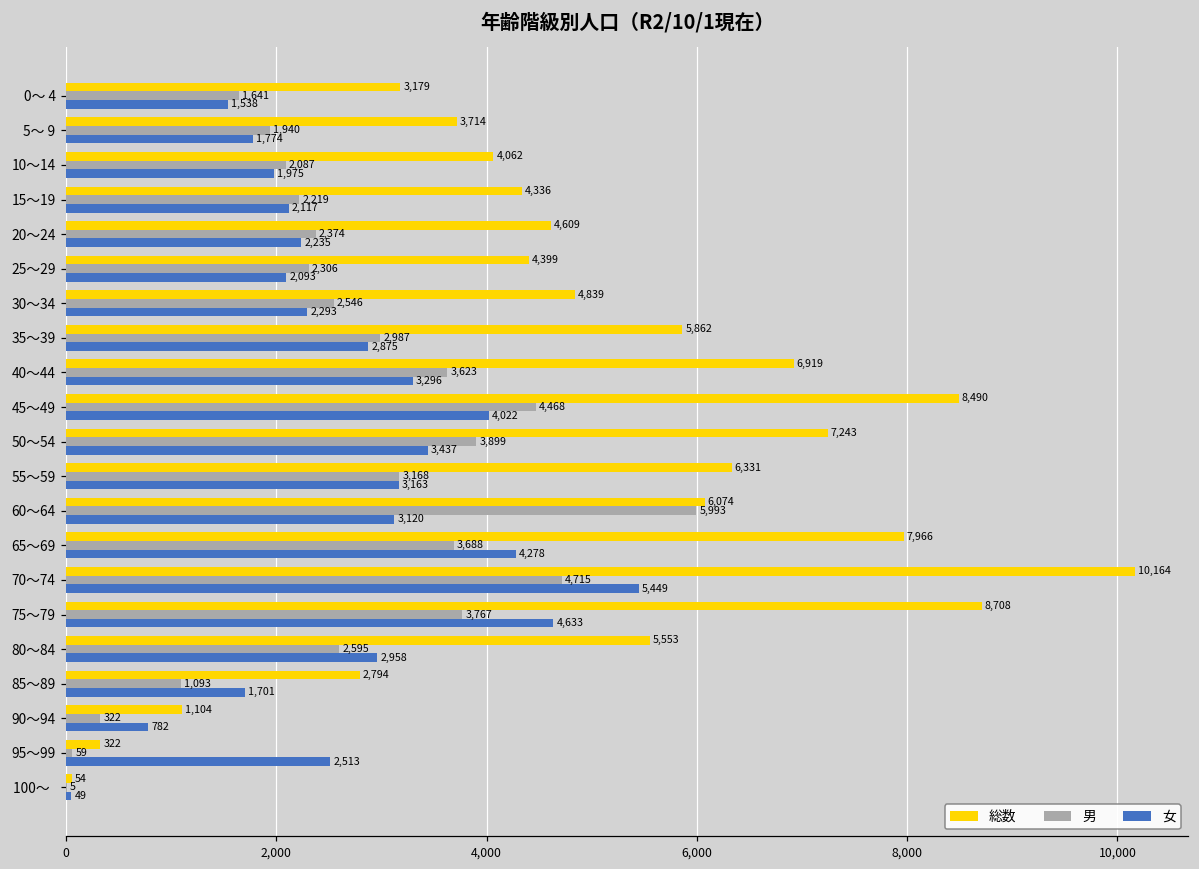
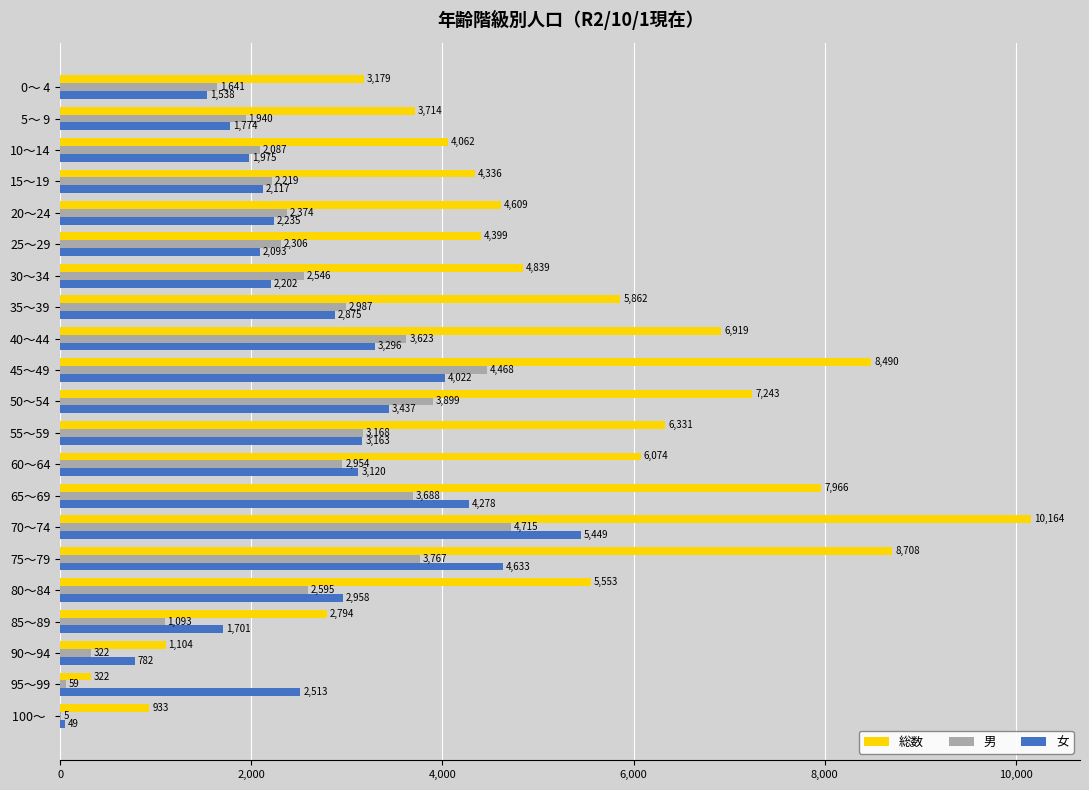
  {
    "総数": {
      "0～ 4": "3,179",
      "5～ 9": "3,714",
      "10～14": "4,062",
      "15～19": "4,336",
      "20～24": "4,609",
      "25～29": "4,399",
      "30～34": "4,839",
      "35～39": "5,862",
      "40～44": "6,919",
      "45～49": "8,490",
      "50～54": "7,243",
      "55～59": "6,331",
      "60～64": "6,074",
      "65～69": "7,966",
      "70～74": "10,164",
      "75～79": "8,708",
      "80～84": "5,553",
      "85～89": "2,794",
      "90～94": "1,104",
      "95～99": "322",
-     "100～": "54"
+     "100～": "933"
    },
    "男": {
      "0～ 4": "1,641",
      "5～ 9": "1,940",
      "10～14": "2,087",
      "15～19": "2,219",
      "20～24": "2,374",
      "25～29": "2,306",
      "30～34": "2,546",
      "35～39": "2,987",
      "40～44": "3,623",
      "45～49": "4,468",
      "50～54": "3,899",
-     "60～64": "5,993",
+     "60～64": "2,954",
      "65～69": "3,688",
      "70～74": "4,715",
      "75～79": "3,767",
      "80～84": "2,595",
      "85～89": "1,093",
      "90～94": "322",
      "95～99": "59",
      "100～": "5"
    },
    "女": {
      "0～ 4": "1,538",
      "5～ 9": "1,774",
      "10～14": "1,975",
      "15～19": "2,117",
      "20～24": "2,235",
      "25～29": "2,093",
-     "30～34": "2,293",
+     "30～34": "2,202",
      "35～39": "2,875",
      "40～44": "3,296",
      "45～49": "4,022",
      "50～54": "3,437",
      "60～64": "3,120",
      "65～69": "4,278",
      "70～74": "5,449",
      "75～79": "4,633",
      "80～84": "2,958",
      "85～89": "1,701",
      "90～94": "782",
      "95～99": "2,513",
      "100～": "49"
    }
  }
